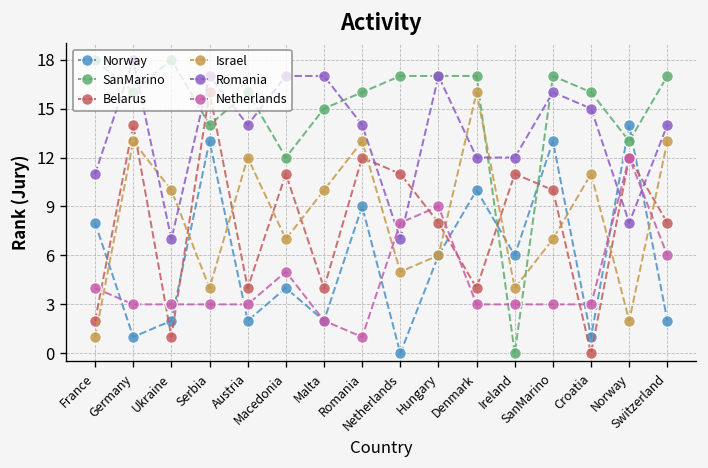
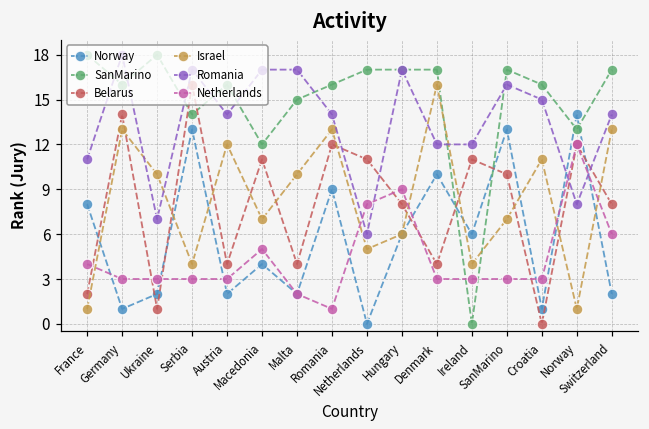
  {
    "Norway": {
      "France": 8,
      "Germany": 1,
      "Ukraine": 2,
      "Serbia": 13,
      "Austria": 2,
      "Macedonia": 4,
      "Romania": 9,
      "Netherlands": 0,
      "Denmark": 10,
      "Ireland": 6,
      "SanMarino": 13,
      "Croatia": 1,
      "Norway": 14,
      "Switzerland": 2
    },
    "SanMarino": {
      "Serbia": 14,
      "Macedonia": 12,
      "Malta": 15,
      "Romania": 16,
      "Netherlands": 17,
      "Denmark": 17,
      "Ireland": 0,
      "SanMarino": 17,
      "Croatia": 16,
      "Norway": 13,
      "Switzerland": 17
    },
    "Belarus": {
      "France": 2,
      "Germany": 14,
      "Ukraine": 1,
      "Austria": 4,
      "Macedonia": 11,
      "Malta": 4,
      "Romania": 12,
      "Netherlands": 11,
      "Hungary": 8,
      "Denmark": 4,
      "Ireland": 11,
      "SanMarino": 10,
      "Croatia": 0,
      "Switzerland": 8
    },
    "Israel": {
      "France": 1,
      "Germany": 13,
      "Ukraine": 10,
      "Serbia": 4,
      "Austria": 12,
      "Macedonia": 7,
      "Malta": 10,
      "Romania": 13,
      "Netherlands": 5,
      "Denmark": 16,
      "Ireland": 4,
      "SanMarino": 7,
      "Croatia": 11,
-     "Norway": 2,
+     "Norway": 1,
      "Switzerland": 13
    },
    "Romania": {
      "France": 11,
      "Ukraine": 7,
      "Austria": 14,
      "Malta": 17,
      "Romania": 14,
-     "Netherlands": 7,
+     "Netherlands": 6,
      "Denmark": 12,
      "Ireland": 12,
      "SanMarino": 16,
      "Croatia": 15,
      "Norway": 8,
      "Switzerland": 14
    },
    "Netherlands": {
      "France": 4,
      "Germany": 3,
      "Ukraine": 3,
      "Serbia": 3,
      "Austria": 3,
      "Macedonia": 5,
      "Romania": 1,
      "Netherlands": 8,
      "Hungary": 9,
      "Denmark": 3,
      "Ireland": 3,
      "SanMarino": 3,
      "Croatia": 3,
      "Switzerland": 6
    }
  }
